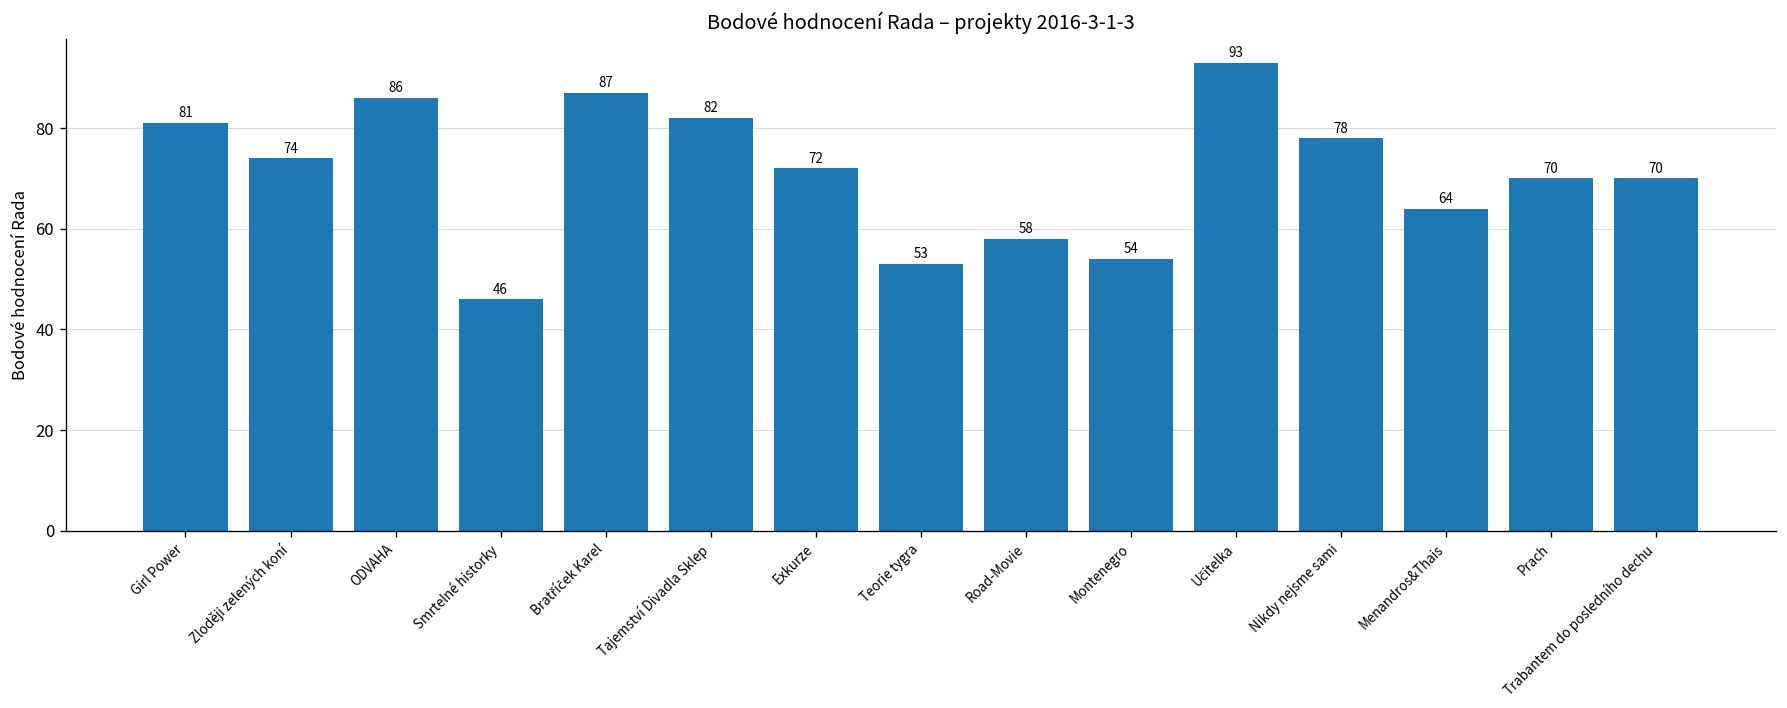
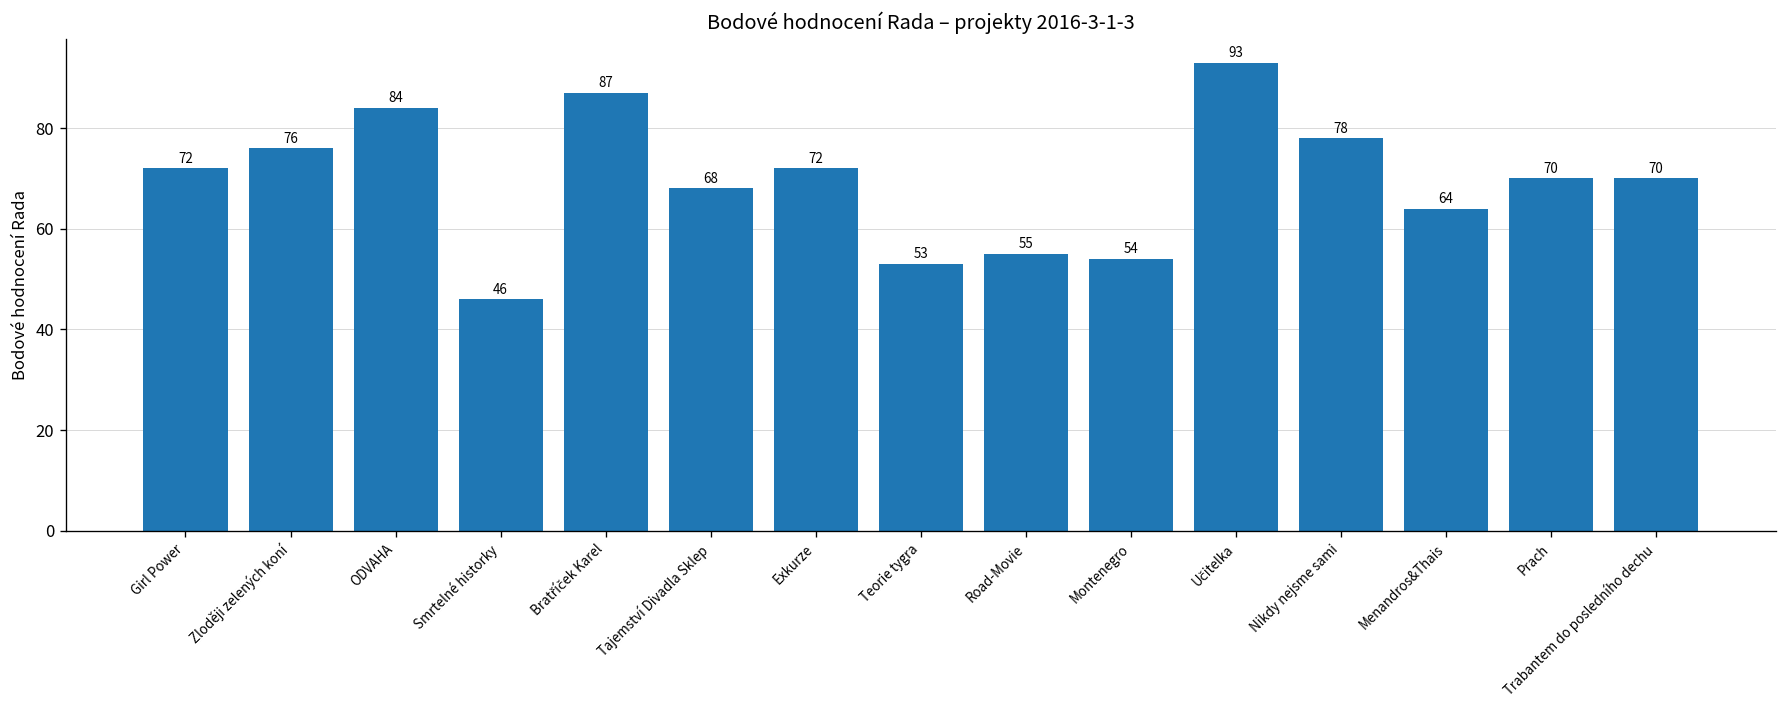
  {
-   "Girl Power": 81,
-   "Zloději zelených koní": 74,
-   "ODVAHA": 86,
+   "Girl Power": 72,
+   "Zloději zelených koní": 76,
+   "ODVAHA": 84,
    "Smrtelné historky": 46,
    "Bratříček Karel": 87,
-   "Tajemství Divadla Sklep": 82,
+   "Tajemství Divadla Sklep": 68,
    "Exkurze": 72,
    "Teorie tygra": 53,
-   "Road-Movie": 58,
+   "Road-Movie": 55,
    "Montenegro": 54,
    "Učitelka": 93,
    "Nikdy nejsme sami": 78,
    "Menandros&Thais": 64,
    "Prach": 70,
    "Trabantem do posledního dechu": 70
  }
